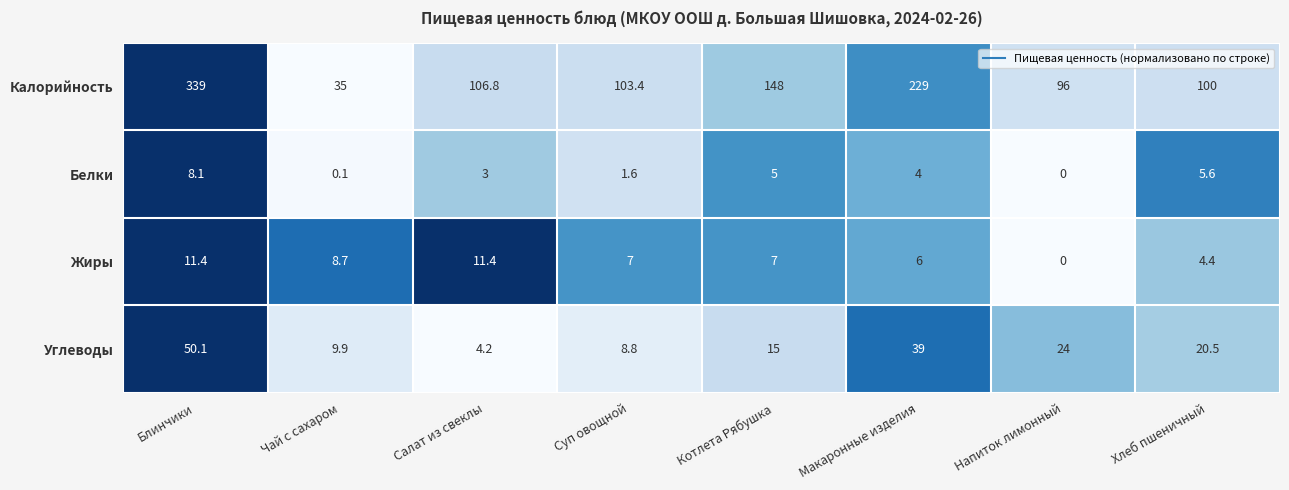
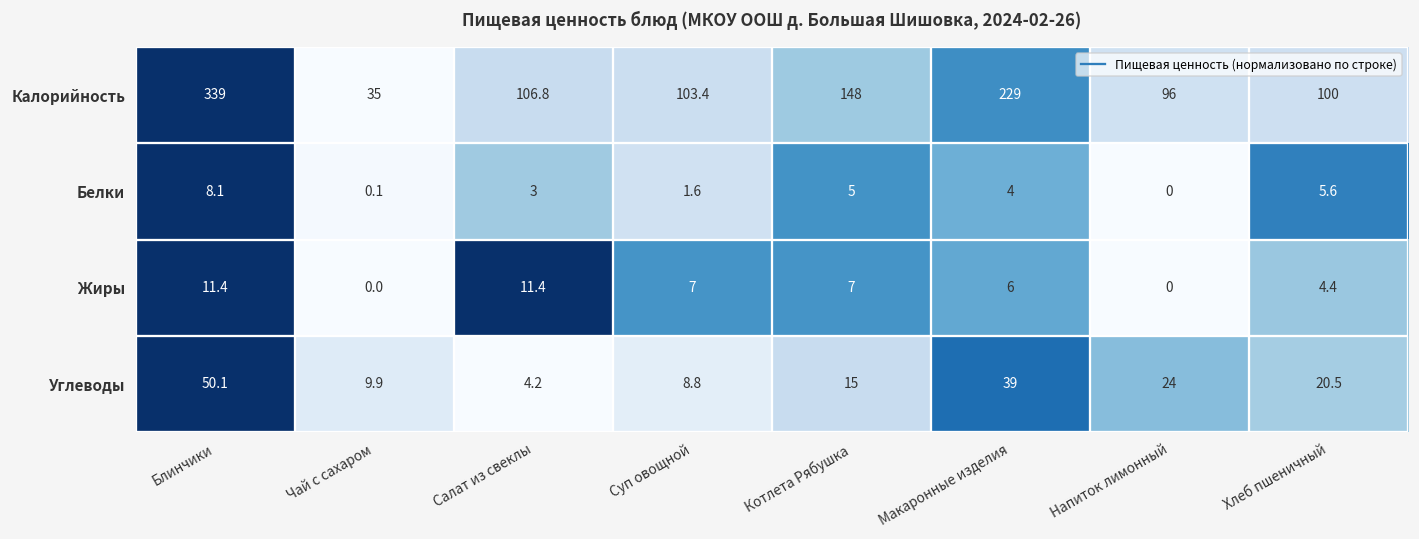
  {
    "Калорийность": {
      "Блинчики": 339,
      "Чай с сахаром": 35,
      "Салат из свеклы": 106.8,
      "Суп овощной": 103.4,
      "Котлета Рябушка": 148,
      "Макаронные изделия": 229,
      "Напиток лимонный": 96,
      "Хлеб пшеничный": 100
    },
    "Белки": {
      "Блинчики": 8.1,
      "Чай с сахаром": 0.1,
      "Салат из свеклы": 3,
      "Суп овощной": 1.6,
      "Котлета Рябушка": 5,
      "Макаронные изделия": 4,
      "Напиток лимонный": 0,
      "Хлеб пшеничный": 5.6
    },
    "Жиры": {
      "Блинчики": 11.4,
-     "Чай с сахаром": 8.7,
+     "Чай с сахаром": 0.0,
      "Салат из свеклы": 11.4,
      "Суп овощной": 7,
      "Котлета Рябушка": 7,
      "Макаронные изделия": 6,
      "Напиток лимонный": 0,
      "Хлеб пшеничный": 4.4
    },
    "Углеводы": {
      "Блинчики": 50.1,
      "Чай с сахаром": 9.9,
      "Салат из свеклы": 4.2,
      "Суп овощной": 8.8,
      "Котлета Рябушка": 15,
      "Макаронные изделия": 39,
      "Напиток лимонный": 24,
      "Хлеб пшеничный": 20.5
    }
  }
